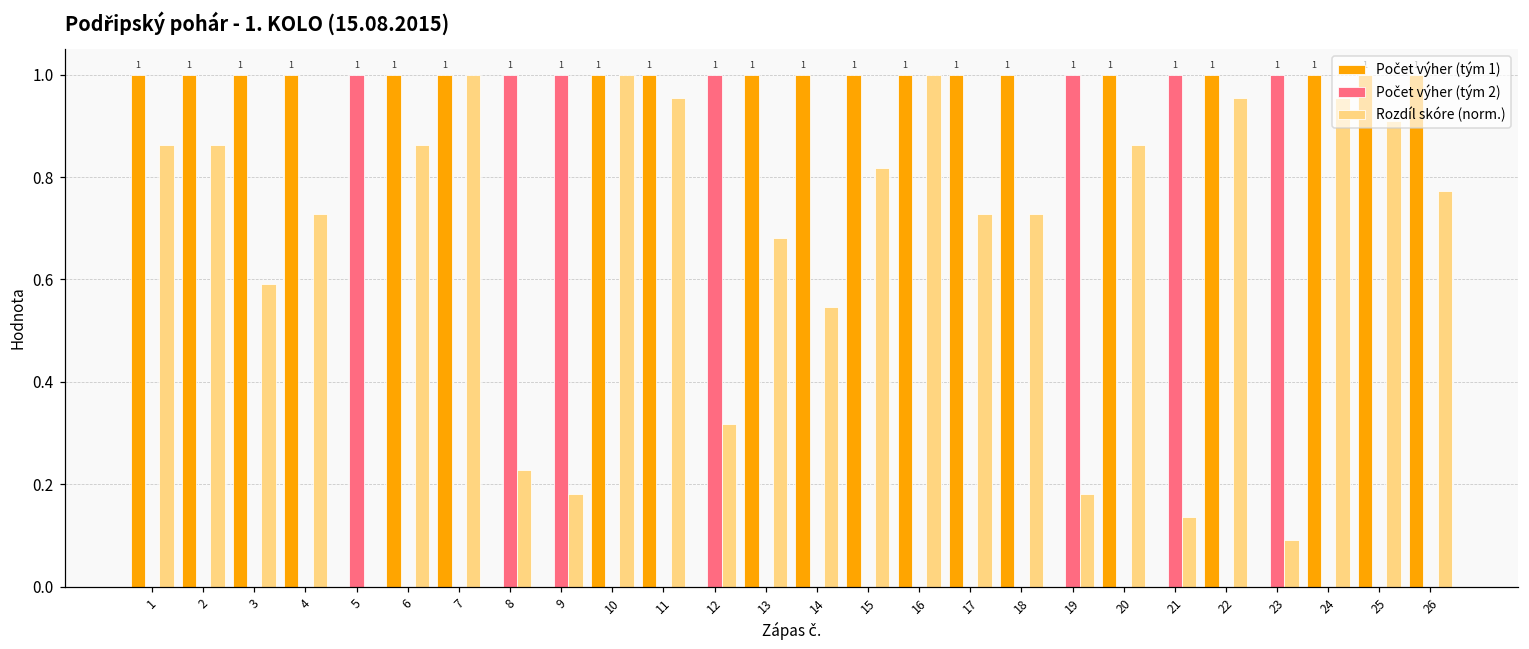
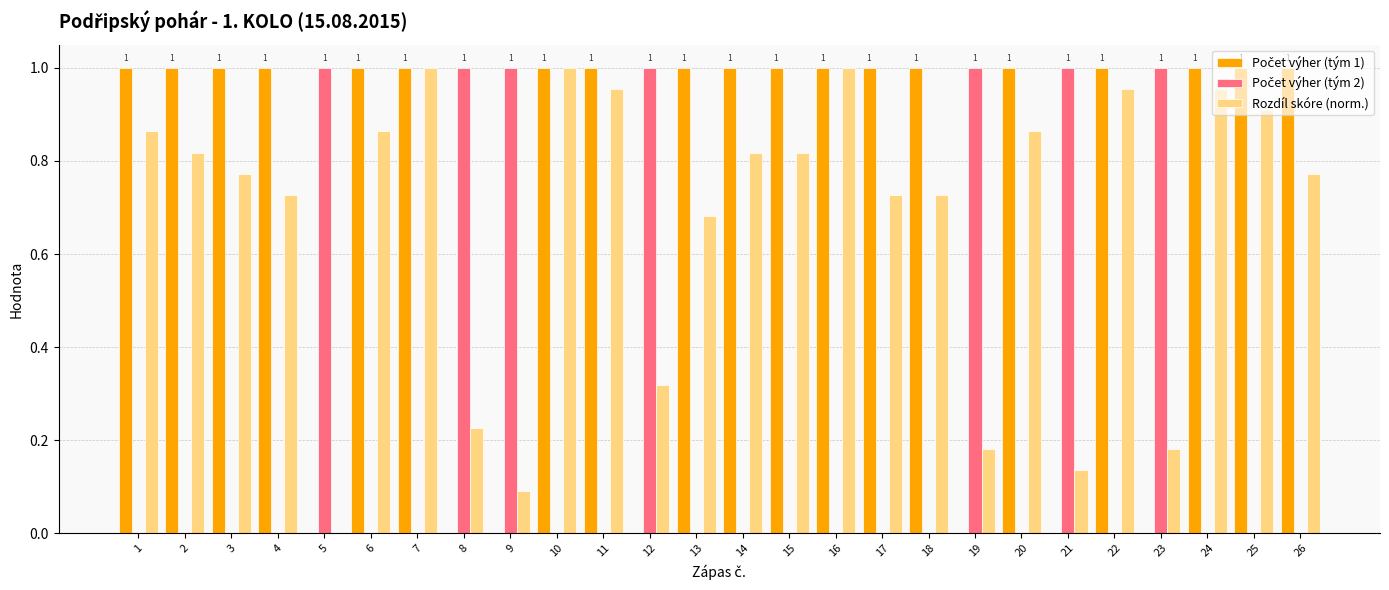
  {
    "Počet výher (tým 1)": {
      "1": 1,
      "2": 1,
      "3": 1,
      "4": 1,
      "6": 1,
      "7": 1,
      "10": 1,
      "11": 1,
      "13": 1,
      "14": 1,
      "15": 1,
      "16": 1,
      "17": 1,
      "18": 1,
      "20": 1,
      "22": 1,
      "24": 1
    },
    "Počet výher (tým 2)": {
      "5": 1,
      "8": 1,
      "9": 1,
      "12": 1,
      "19": 1,
      "21": 1,
      "23": 1
    },
    "Rozdíl skóre (norm.)": {
      "1": 0.86,
-     "2": 0.86,
-     "3": 0.59,
+     "2": 0.82,
+     "3": 0.77,
      "4": 0.73,
      "5": 0.00,
      "6": 0.86,
      "8": 0.23,
-     "9": 0.18,
+     "9": 0.09,
      "12": 0.32,
      "13": 0.68,
-     "14": 0.55,
+     "14": 0.82,
      "15": 0.82,
      "17": 0.73,
      "18": 0.73,
      "19": 0.18,
      "20": 0.86,
      "21": 0.14,
-     "23": 0.09,
+     "23": 0.18,
      "26": 0.77
    }
  }
